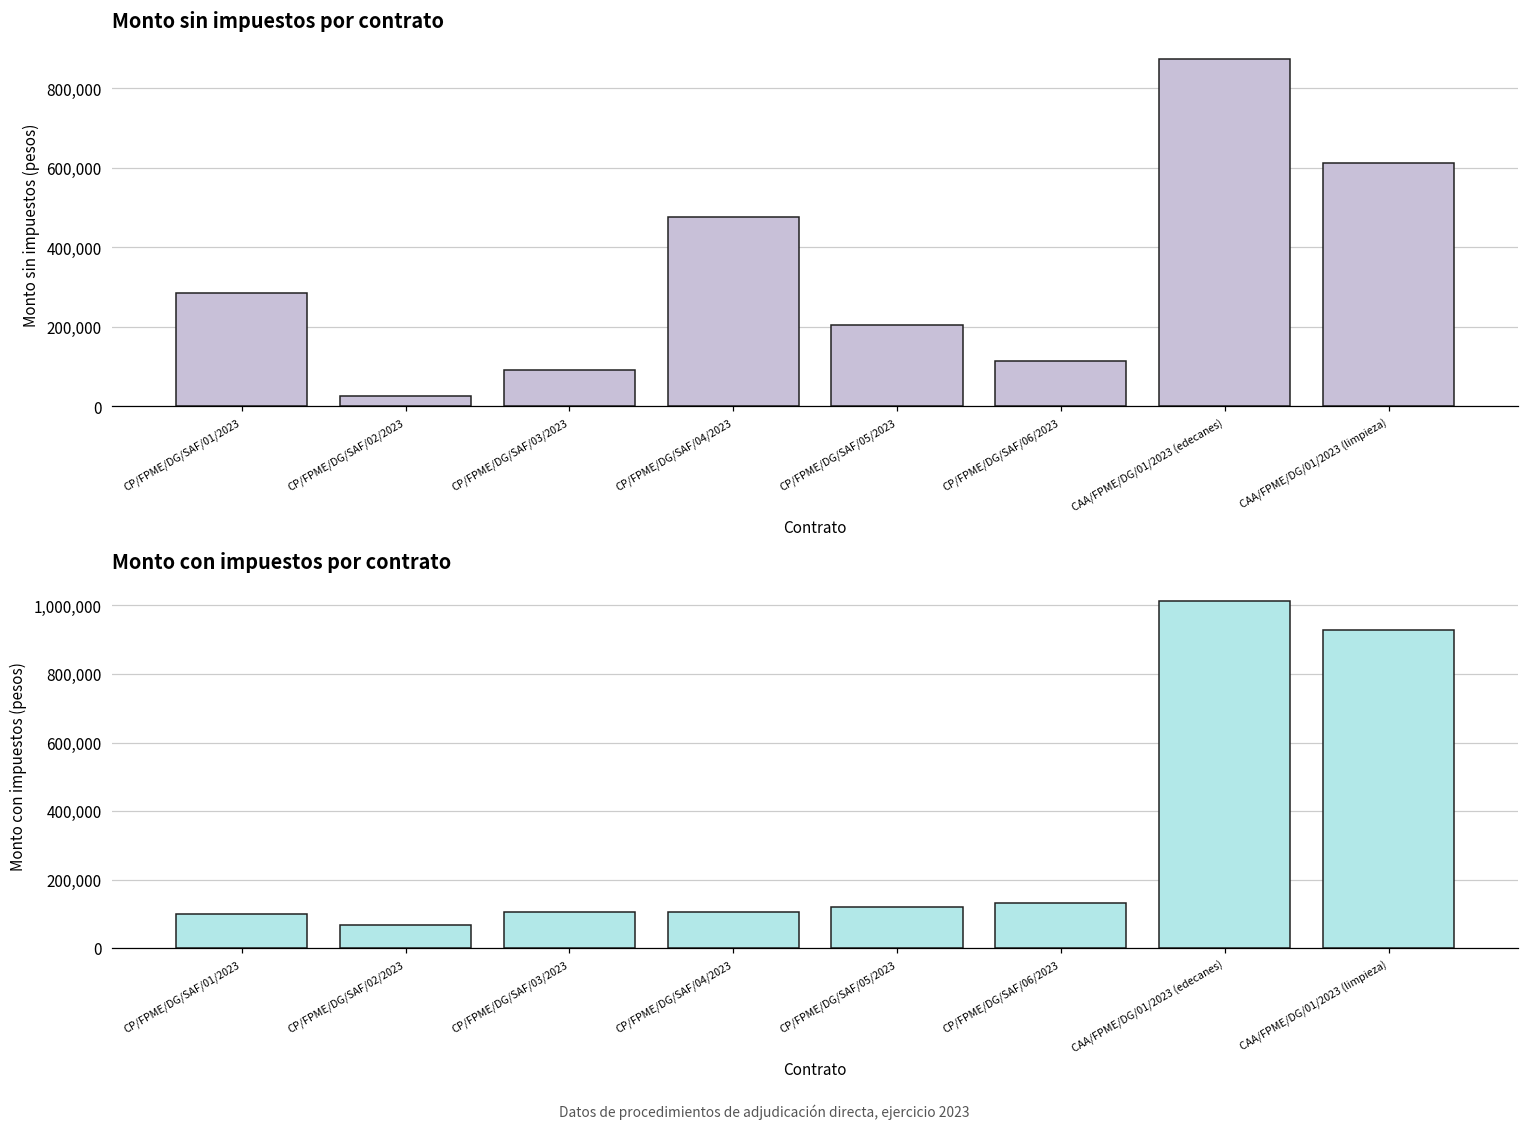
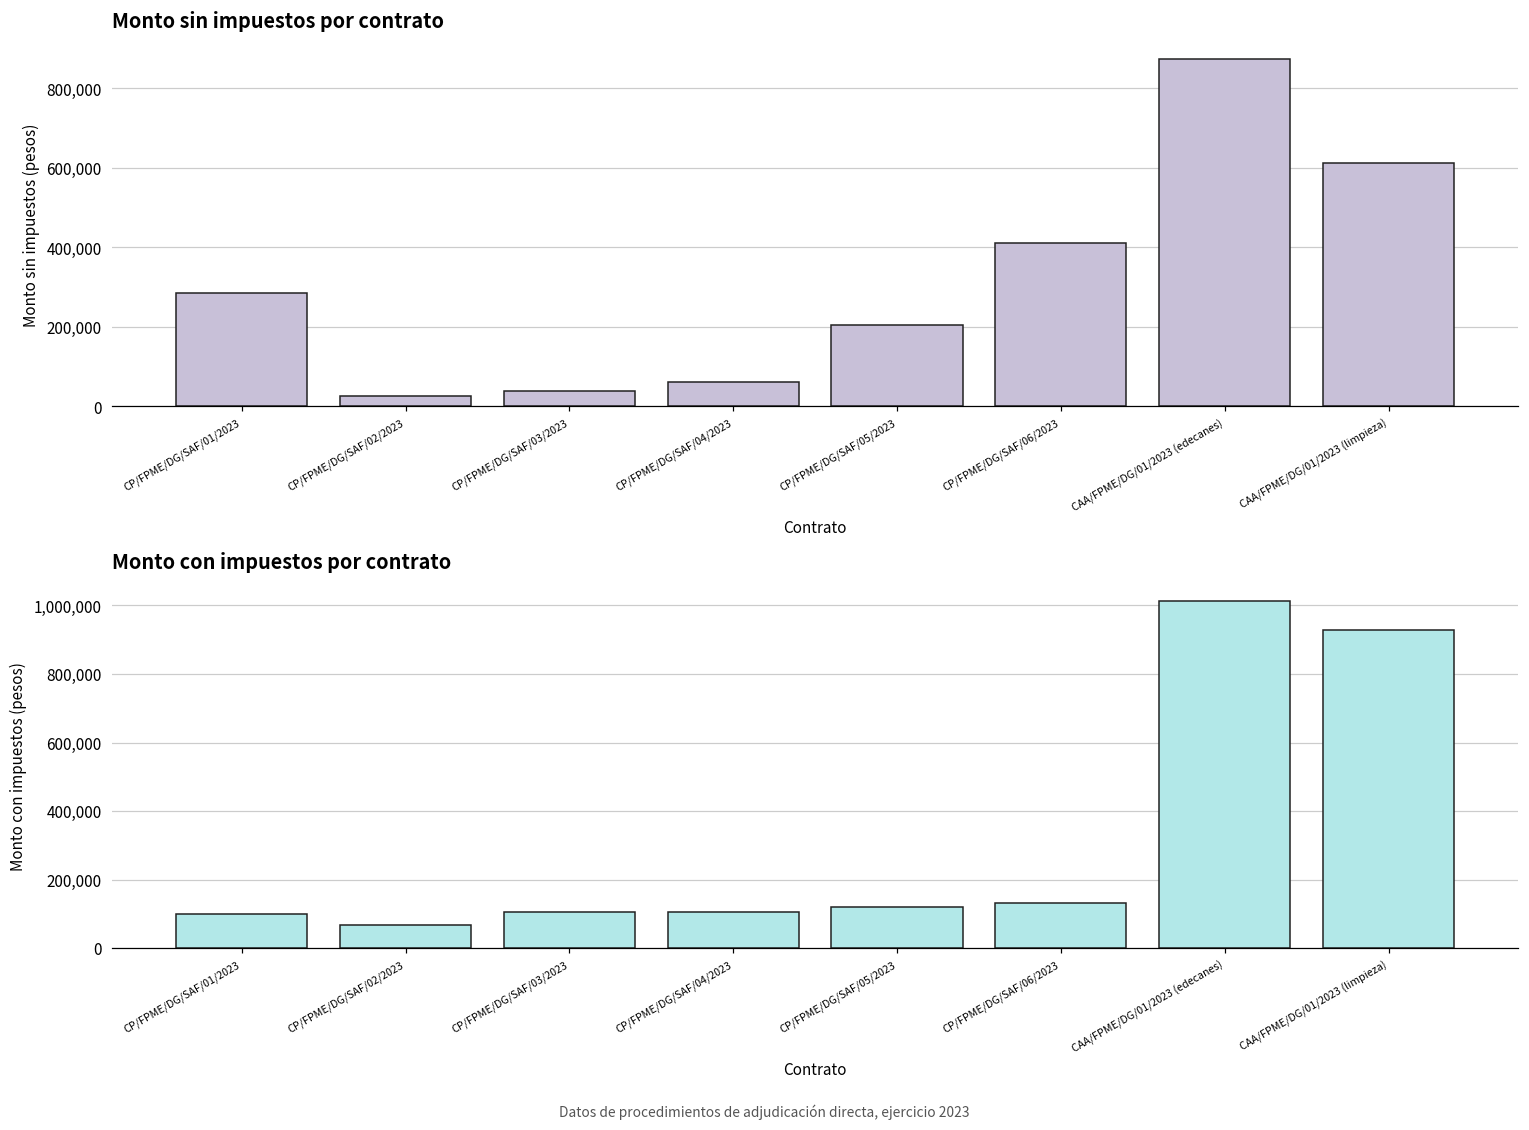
  {
    "Monto sin impuestos por contrato": {
      "CP/FPME/DG/SAF/01/2023": "290,000",
      "CP/FPME/DG/SAF/02/2023": "30,000",
-     "CP/FPME/DG/SAF/03/2023": "90,000",
-     "CP/FPME/DG/SAF/04/2023": "480,000",
+     "CP/FPME/DG/SAF/03/2023": "40,000",
+     "CP/FPME/DG/SAF/04/2023": "60,000",
      "CP/FPME/DG/SAF/05/2023": "200,000",
-     "CP/FPME/DG/SAF/06/2023": "110,000",
+     "CP/FPME/DG/SAF/06/2023": "410,000",
      "CAA/FPME/DG/01/2023 (edecanes)": "870,000",
      "CAA/FPME/DG/01/2023 (limpieza)": "610,000"
    },
    "Monto con impuestos por contrato": {
      "CP/FPME/DG/SAF/01/2023": "100,000",
      "CP/FPME/DG/SAF/02/2023": "70,000",
      "CP/FPME/DG/SAF/03/2023": "110,000",
      "CP/FPME/DG/SAF/04/2023": "110,000",
      "CP/FPME/DG/SAF/05/2023": "120,000",
      "CP/FPME/DG/SAF/06/2023": "130,000",
      "CAA/FPME/DG/01/2023 (edecanes)": "1,010,000",
      "CAA/FPME/DG/01/2023 (limpieza)": "930,000"
    }
  }
